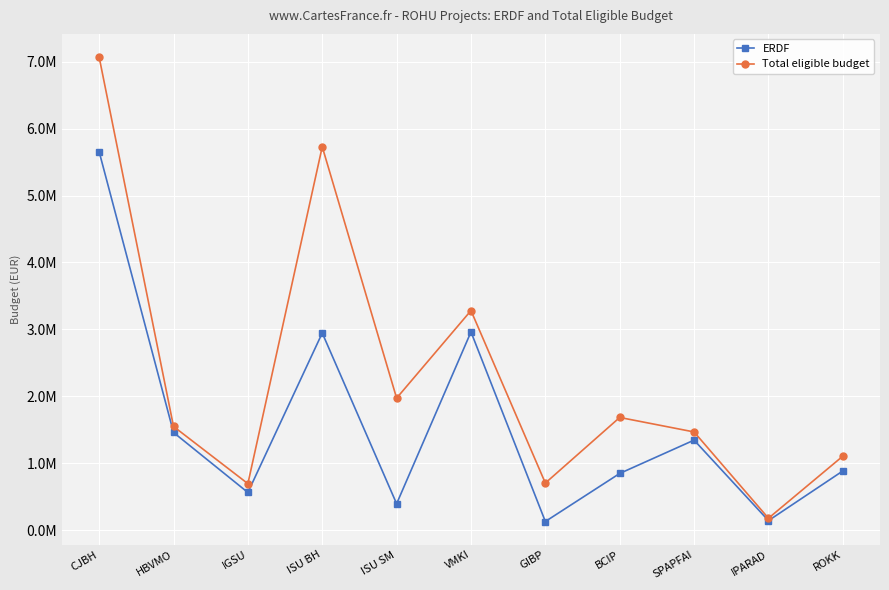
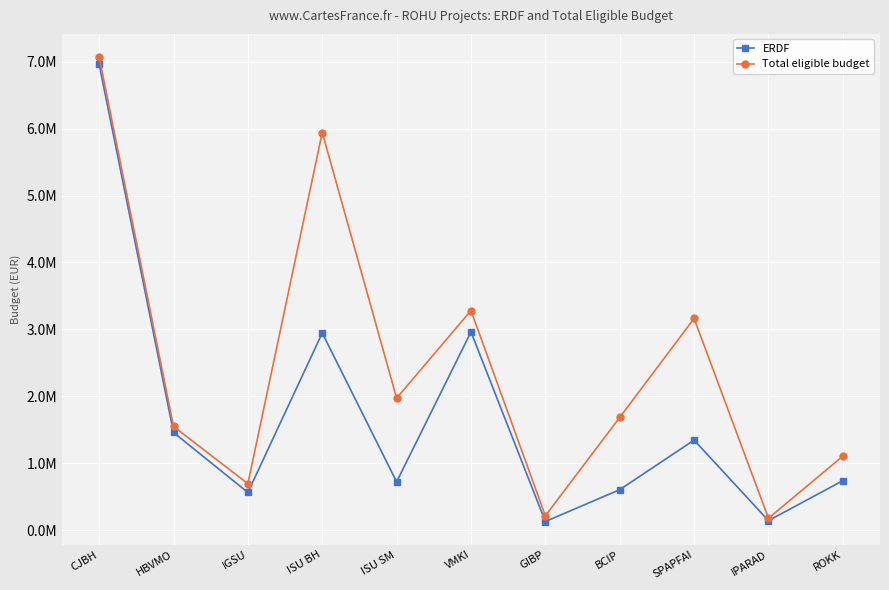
  {
    "ERDF": {
-     "CJBH": 5700000,
+     "CJBH": 7000000,
      "HBVMO": 1500000,
      "IGSU": 600000,
      "ISU BH": 2900000,
-     "ISU SM": 400000,
+     "ISU SM": 700000,
      "VMKI": 3000000,
      "GIBP": 100000,
-     "BCIP": 800000,
+     "BCIP": 600000,
      "SPAPFAI": 1300000,
-     "ROKK": 900000
+     "ROKK": 700000
    },
    "Total eligible budget": {
      "CJBH": 7100000,
      "HBVMO": 1500000,
      "IGSU": 700000,
-     "ISU BH": 5700000,
+     "ISU BH": 5900000,
      "ISU SM": 2000000,
      "VMKI": 3300000,
-     "GIBP": 700000,
+     "GIBP": 200000,
      "BCIP": 1700000,
-     "SPAPFAI": 1500000,
+     "SPAPFAI": 3200000,
      "ROKK": 1100000
    }
  }
